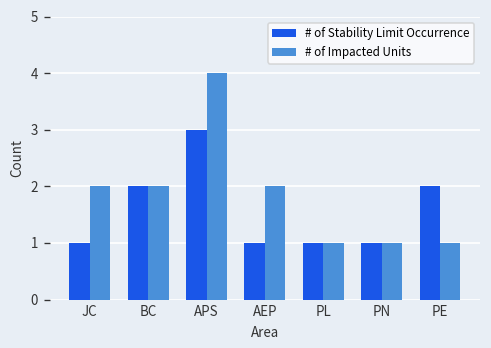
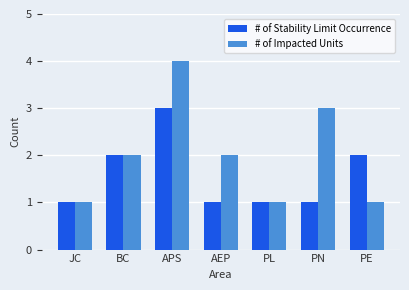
  {
    "# of Stability Limit Occurrence": {
      "JC": 1,
      "BC": 2,
      "APS": 3,
      "AEP": 1,
      "PL": 1,
      "PN": 1,
      "PE": 2
    },
    "# of Impacted Units": {
-     "JC": 2,
+     "JC": 1,
      "BC": 2,
      "APS": 4,
      "AEP": 2,
      "PL": 1,
-     "PN": 1,
+     "PN": 3,
      "PE": 1
    }
  }
